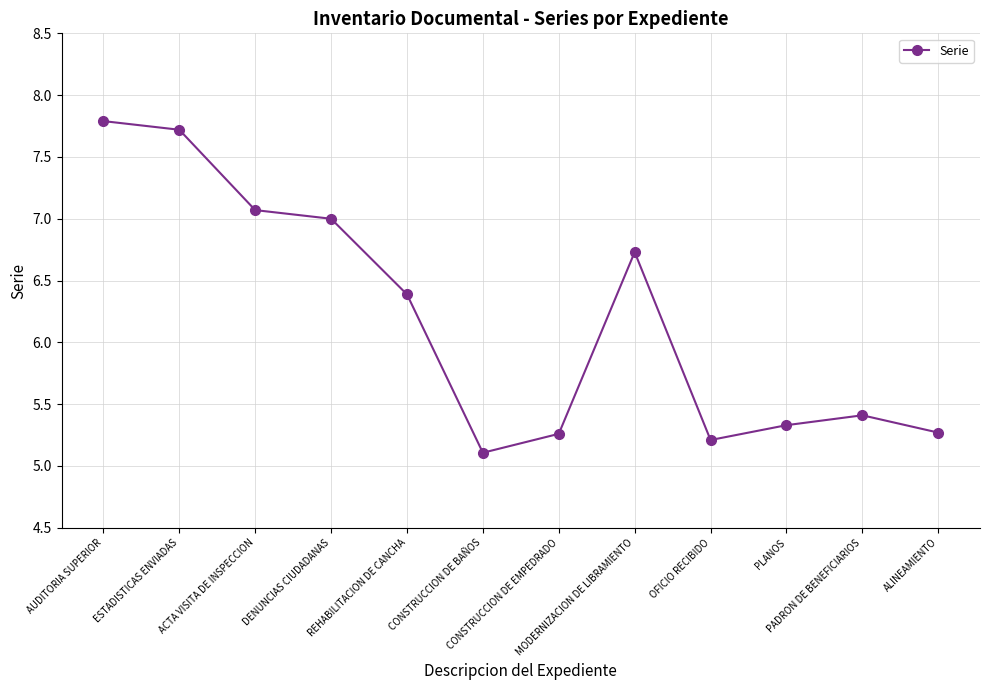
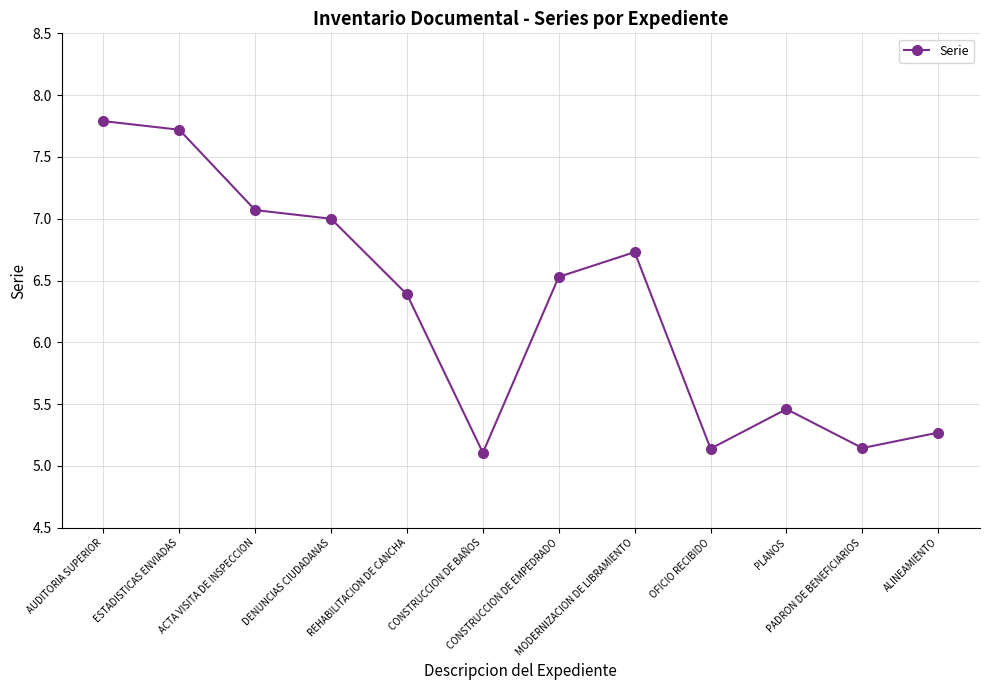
  {
    "AUDITORIA SUPERIOR": 7.79,
    "ESTADISTICAS ENVIADAS": 7.72,
    "ACTA VISITA DE INSPECCION": 7.07,
    "DENUNCIAS CIUDADANAS": 7.00,
    "REHABILITACION DE CANCHA": 6.39,
    "CONSTRUCCION DE BAÑOS": 5.11,
-   "CONSTRUCCION DE EMPEDRADO": 5.26,
+   "CONSTRUCCION DE EMPEDRADO": 6.53,
    "MODERNIZACION DE LIBRAMIENTO": 6.73,
-   "OFICIO RECIBIDO": 5.21,
-   "PLANOS": 5.33,
-   "PADRON DE BENEFICIARIOS": 5.41,
+   "OFICIO RECIBIDO": 5.14,
+   "PLANOS": 5.46,
+   "PADRON DE BENEFICIARIOS": 5.15,
    "ALINEAMIENTO": 5.27
  }
